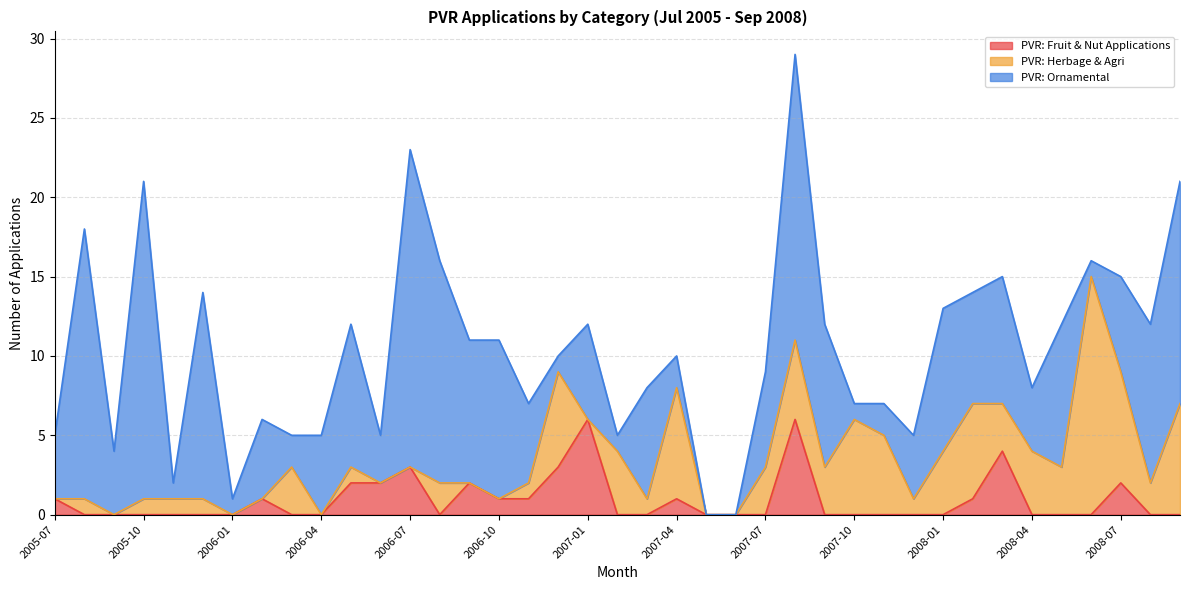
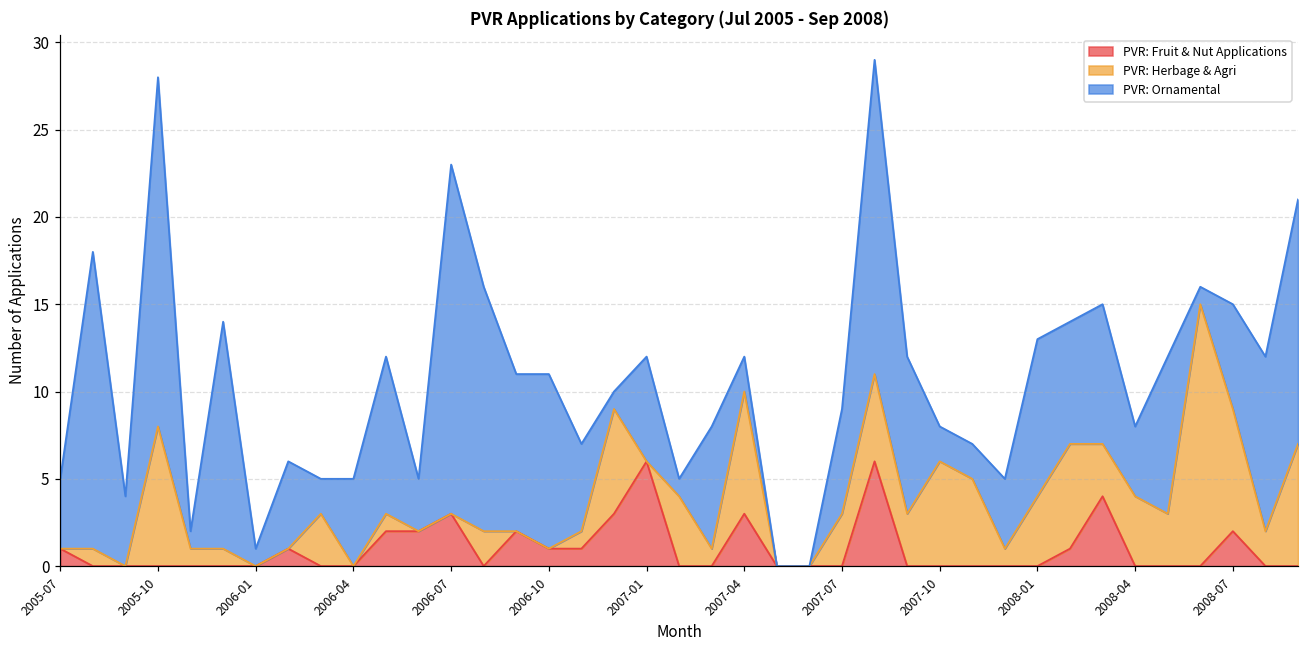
  {
    "PVR: Fruit & Nut Applications": {
      "2005-10": 0,
-     "2007-04": 1,
+     "2007-04": 3,
      "2007-07": 0,
      "2007-10": 0,
      "2008-01": 0,
      "2008-04": 0,
      "2008-07": 2
    },
    "PVR: Herbage & Agri": {
-     "2005-10": 1,
+     "2005-10": 8,
      "2007-04": 7,
      "2007-07": 3,
      "2007-10": 6,
      "2008-01": 4,
      "2008-04": 4,
      "2008-07": 7
    },
    "PVR: Ornamental": {
      "2005-07": 4,
      "2005-10": 20,
      "2006-01": 1,
      "2006-04": 5,
      "2006-07": 20,
      "2006-10": 10,
      "2007-01": 6,
      "2007-04": 2,
      "2007-07": 6,
-     "2007-10": 1,
+     "2007-10": 2,
      "2008-01": 9,
      "2008-04": 4,
      "2008-07": 6
    }
  }
